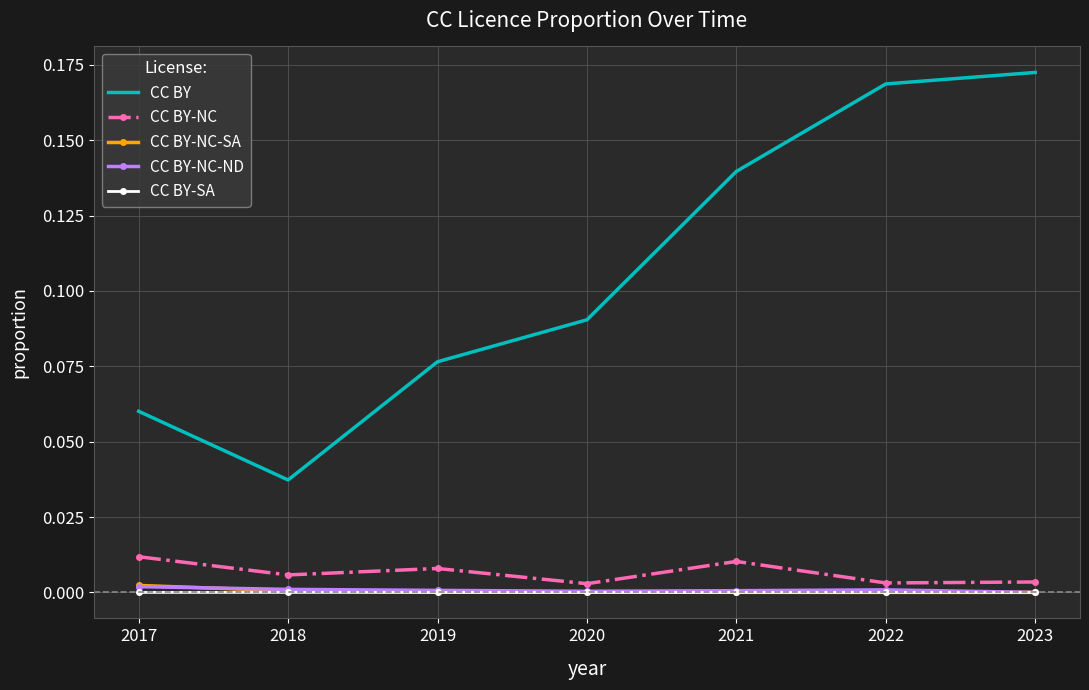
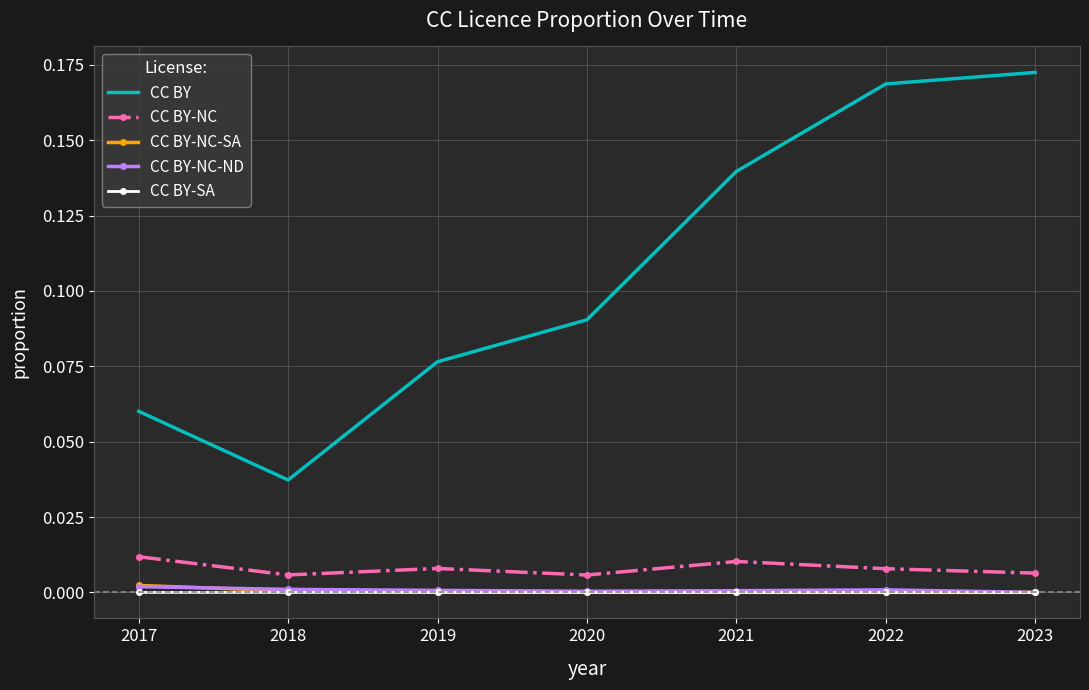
  {
    "CC BY": {
      "2017": 0.060,
      "2018": 0.037,
      "2019": 0.077,
      "2020": 0.090,
      "2021": 0.140,
      "2022": 0.169,
      "2023": 0.172
    },
    "CC BY-NC": {
      "2017": 0.012,
      "2018": 0.006,
      "2019": 0.008,
-     "2020": 0.003,
+     "2020": 0.006,
      "2021": 0.010,
-     "2022": 0.003,
-     "2023": 0.003
+     "2022": 0.008,
+     "2023": 0.006
    },
    "CC BY-SA": {
      "2017": 0.000
    }
  }
